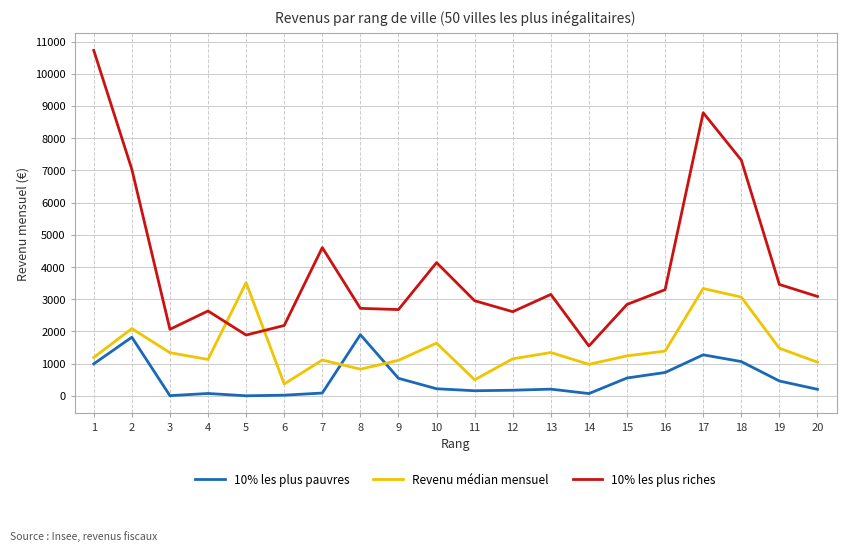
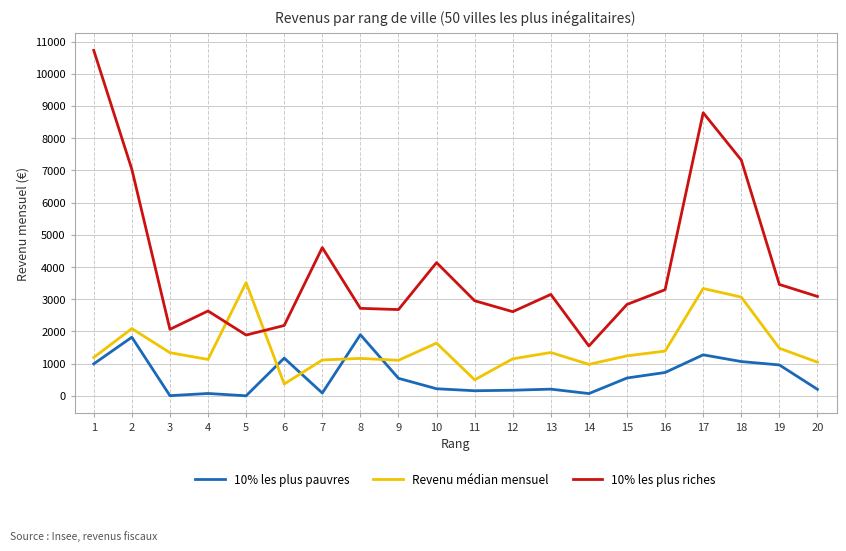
  {
    "10% les plus pauvres": {
      "1": 1000,
      "2": 1800,
      "3": 0,
      "4": 100,
      "5": 0,
-     "6": 0,
+     "6": 1200,
      "7": 100,
      "8": 1900,
      "9": 500,
      "10": 200,
      "11": 200,
      "12": 200,
      "13": 200,
      "14": 100,
      "15": 600,
      "16": 700,
      "17": 1300,
      "18": 1100,
-     "19": 500,
+     "19": 1000,
      "20": 200
    },
    "Revenu médian mensuel": {
      "1": 1200,
      "2": 2100,
      "3": 1300,
      "4": 1100,
      "5": 3500,
      "6": 400,
      "7": 1100,
-     "8": 800,
+     "8": 1200,
      "9": 1100,
      "10": 1600,
      "11": 500,
      "12": 1100,
      "13": 1300,
      "14": 1000,
      "15": 1200,
      "16": 1400,
      "17": 3300,
      "18": 3100,
      "19": 1500,
      "20": 1000
    },
    "10% les plus riches": {
      "1": 10700,
      "2": 7000,
      "3": 2100,
      "4": 2600,
      "5": 1900,
      "6": 2200,
      "7": 4600,
      "8": 2700,
      "9": 2700,
      "10": 4100,
      "11": 3000,
      "12": 2600,
      "13": 3100,
      "14": 1500,
      "15": 2800,
      "16": 3300,
      "17": 8800,
      "18": 7300,
      "19": 3500,
      "20": 3100
    }
  }
